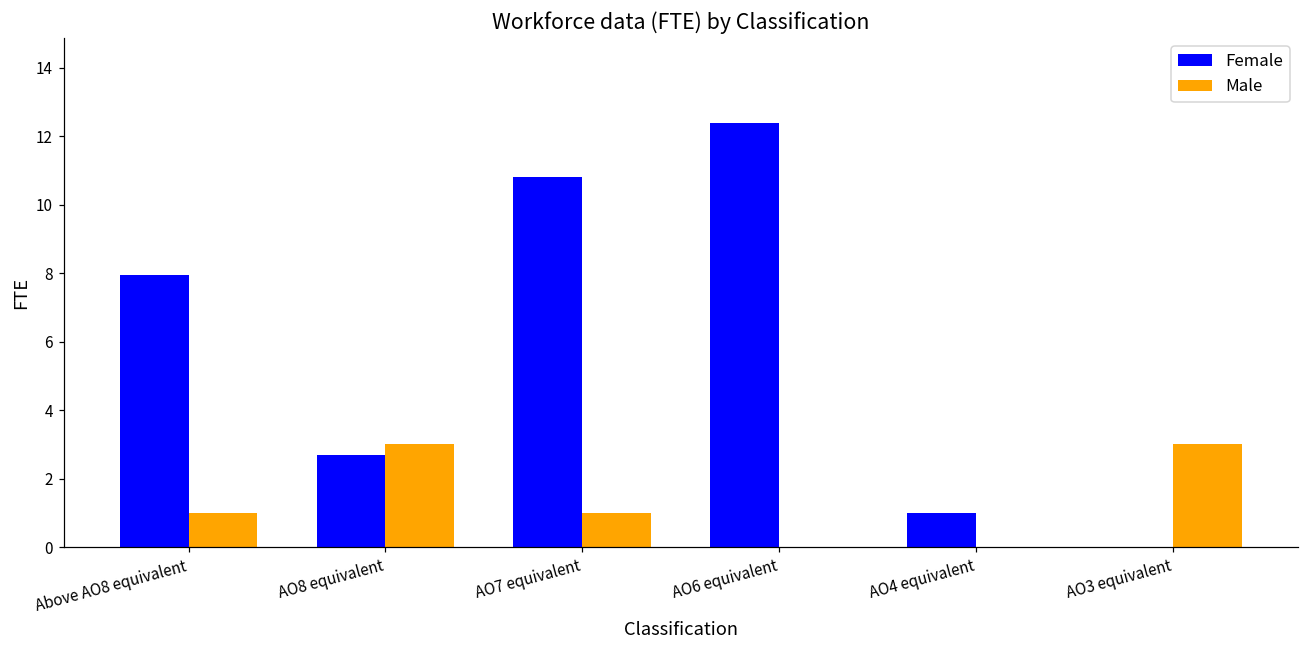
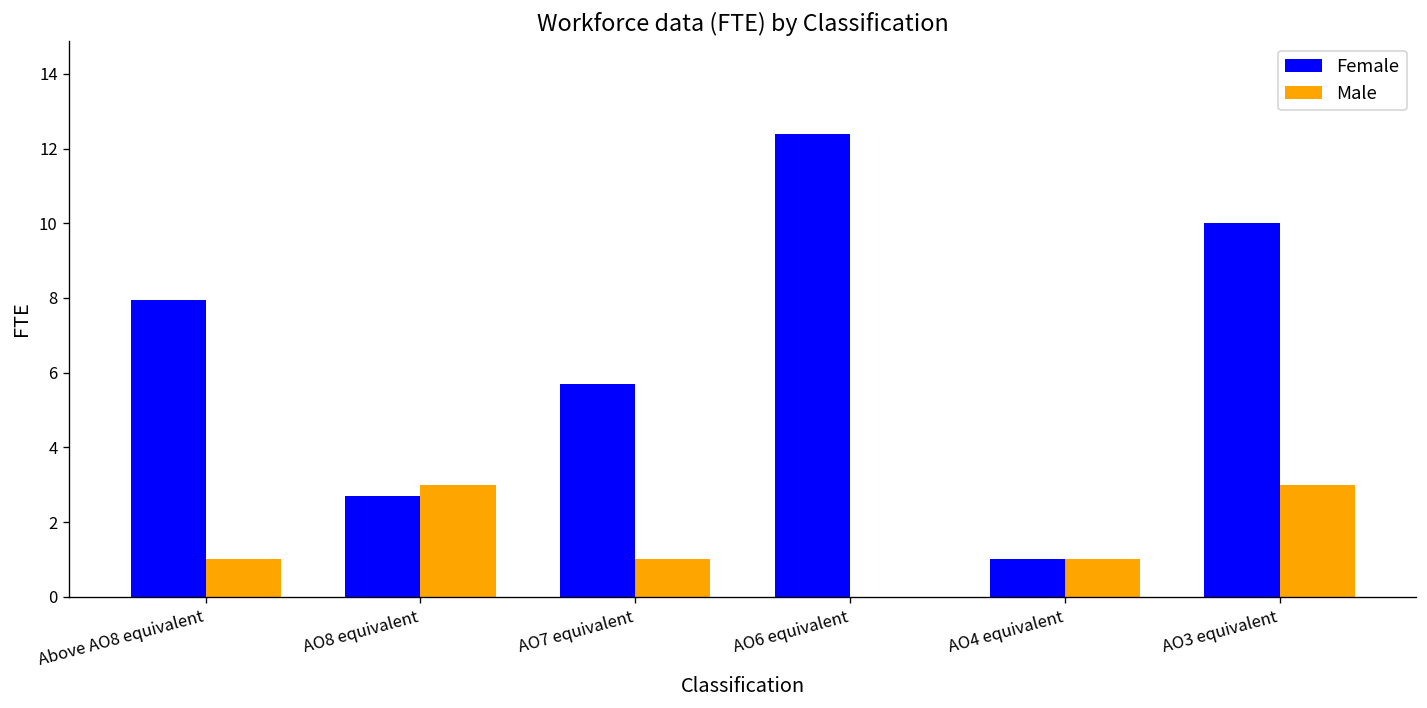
  {
    "Female": {
      "Above AO8 equivalent": 8.0,
      "AO8 equivalent": 2.7,
-     "AO7 equivalent": 10.8,
+     "AO7 equivalent": 5.7,
      "AO6 equivalent": 12.4,
      "AO4 equivalent": 1.0,
-     "AO3 equivalent": 0
+     "AO3 equivalent": 10
    },
    "Male": {
      "Above AO8 equivalent": 1,
      "AO8 equivalent": 3,
      "AO7 equivalent": 1,
      "AO6 equivalent": 0,
-     "AO4 equivalent": 0,
+     "AO4 equivalent": 1,
      "AO3 equivalent": 3
    }
  }
